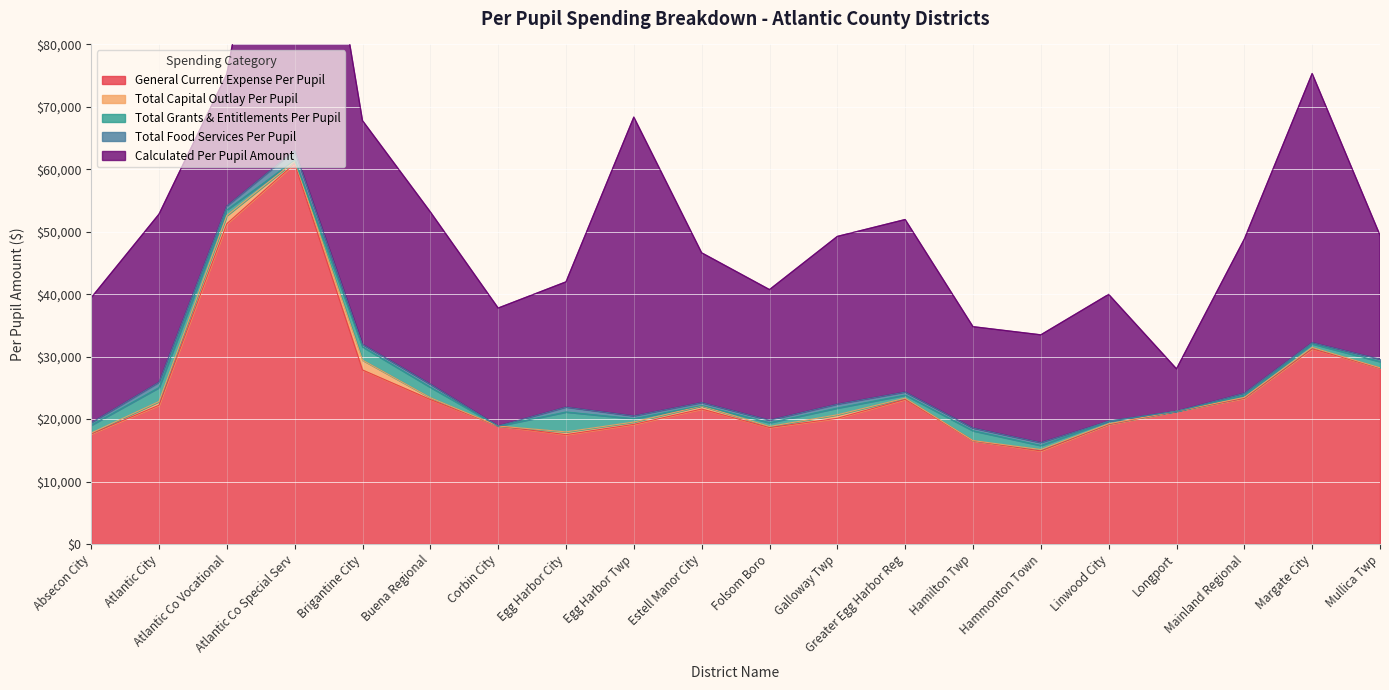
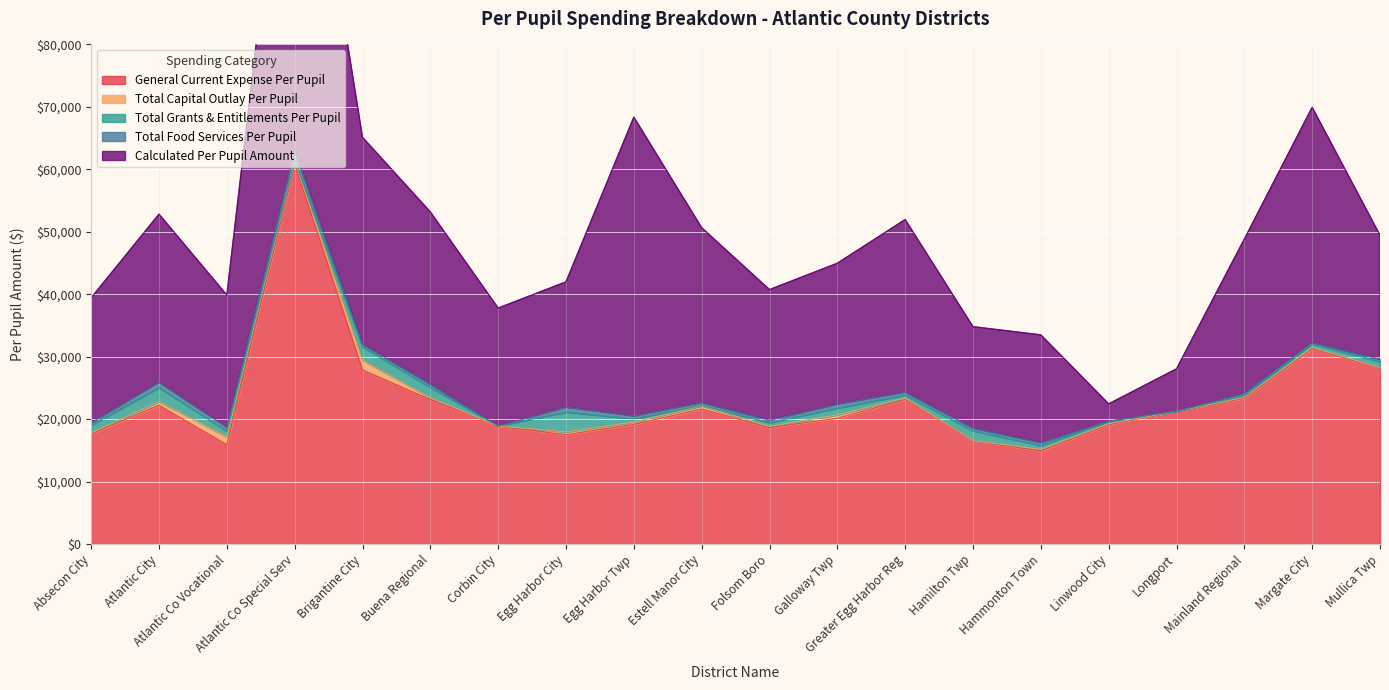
  {
    "General Current Expense Per Pupil": {
      "Atlantic City": "$22,000",
-     "Atlantic Co Vocational": "$51,000",
+     "Atlantic Co Vocational": "$16,000",
      "Brigantine City": "$28,000",
      "Egg Harbor City": "$18,000",
      "Estell Manor City": "$22,000",
      "Galloway Twp": "$20,000"
    },
    "Total Capital Outlay Per Pupil": {
      "Atlantic City": "$1,000",
      "Atlantic Co Vocational": "$1,000",
      "Brigantine City": "$2,000",
      "Egg Harbor City": "$0",
      "Galloway Twp": "$1,000"
    },
    "Calculated Per Pupil Amount": {
      "Absecon City": "$20,000",
      "Atlantic City": "$27,000",
-     "Brigantine City": "$36,000",
+     "Brigantine City": "$33,000",
      "Buena Regional": "$28,000",
      "Corbin City": "$19,000",
      "Egg Harbor City": "$20,000",
      "Egg Harbor Twp": "$48,000",
-     "Estell Manor City": "$24,000",
+     "Estell Manor City": "$28,000",
      "Folsom Boro": "$21,000",
-     "Galloway Twp": "$27,000",
+     "Galloway Twp": "$23,000",
      "Greater Egg Harbor Reg": "$28,000",
      "Hamilton Twp": "$16,000",
      "Hammonton Town": "$17,000",
-     "Linwood City": "$20,000",
+     "Linwood City": "$3,000",
      "Longport": "$7,000",
      "Mainland Regional": "$25,000",
-     "Margate City": "$43,000",
+     "Margate City": "$38,000",
      "Mullica Twp": "$20,000"
    }
  }
